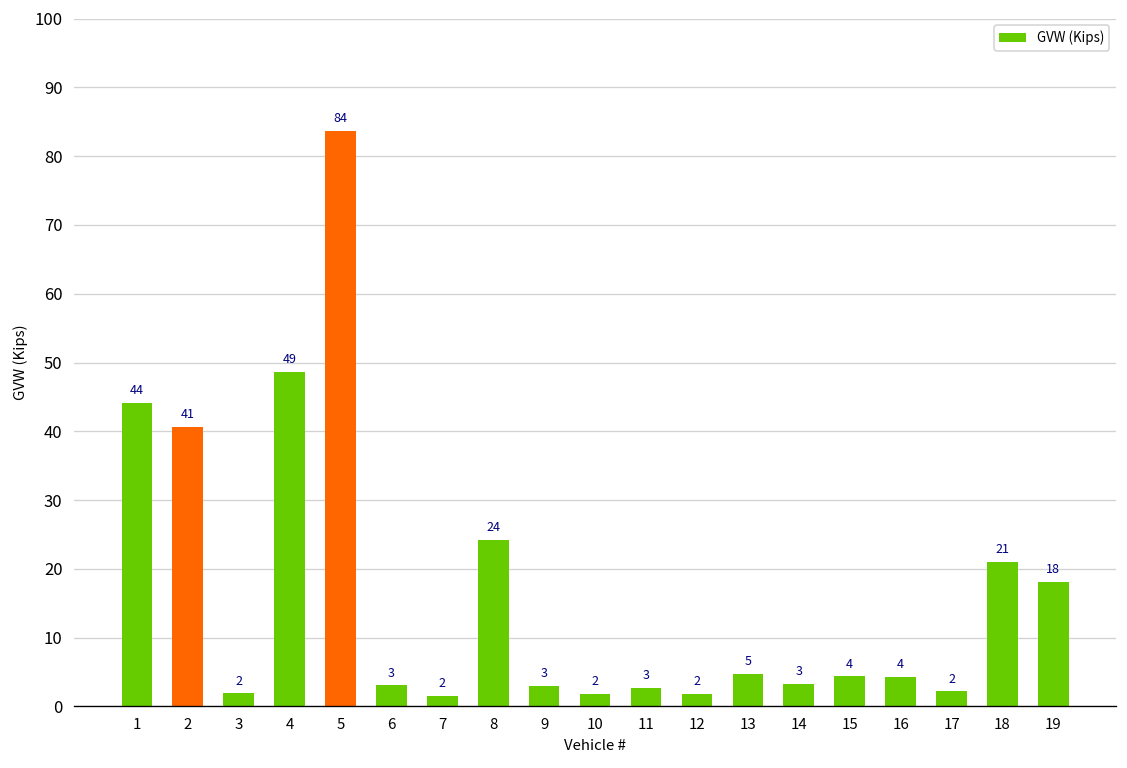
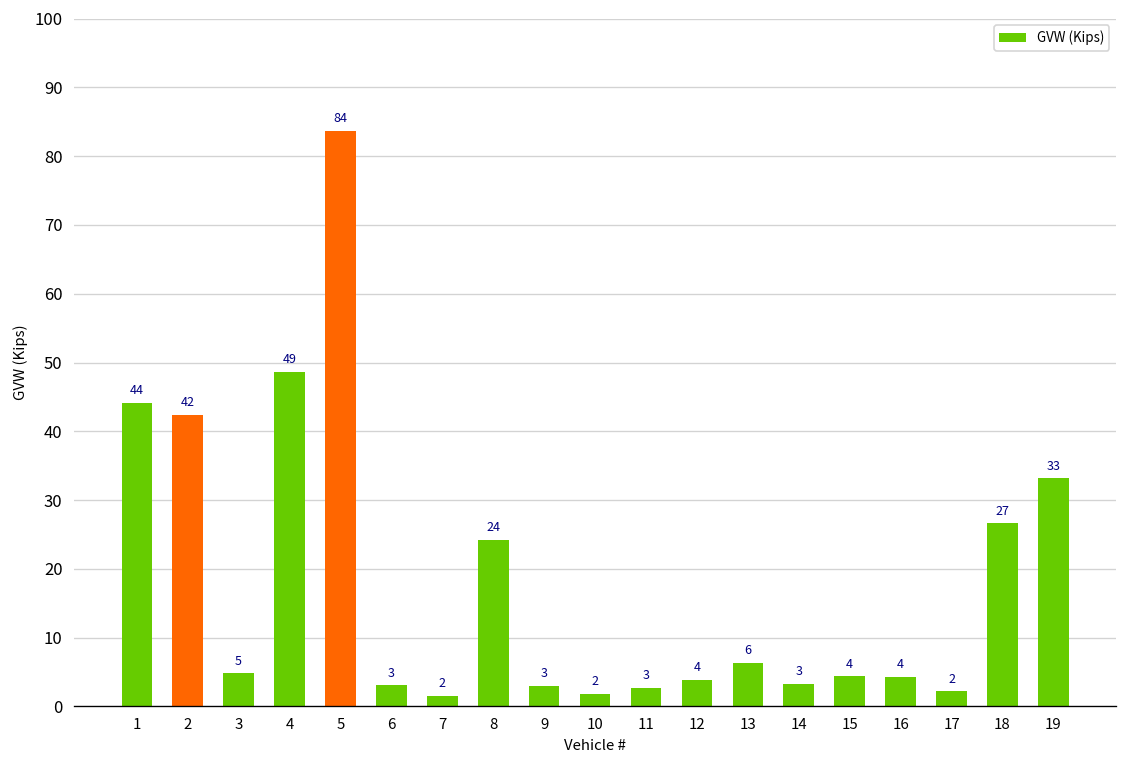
  {
    "1": 44,
-   "2": 41,
-   "3": 2,
+   "2": 42,
+   "3": 5,
    "4": 49,
    "5": 84,
    "6": 3,
    "7": 2,
    "8": 24,
    "9": 3,
    "10": 2,
    "11": 3,
-   "12": 2,
-   "13": 5,
+   "12": 4,
+   "13": 6,
    "14": 3,
    "15": 4,
    "16": 4,
    "17": 2,
-   "18": 21,
-   "19": 18
+   "18": 27,
+   "19": 33
  }
